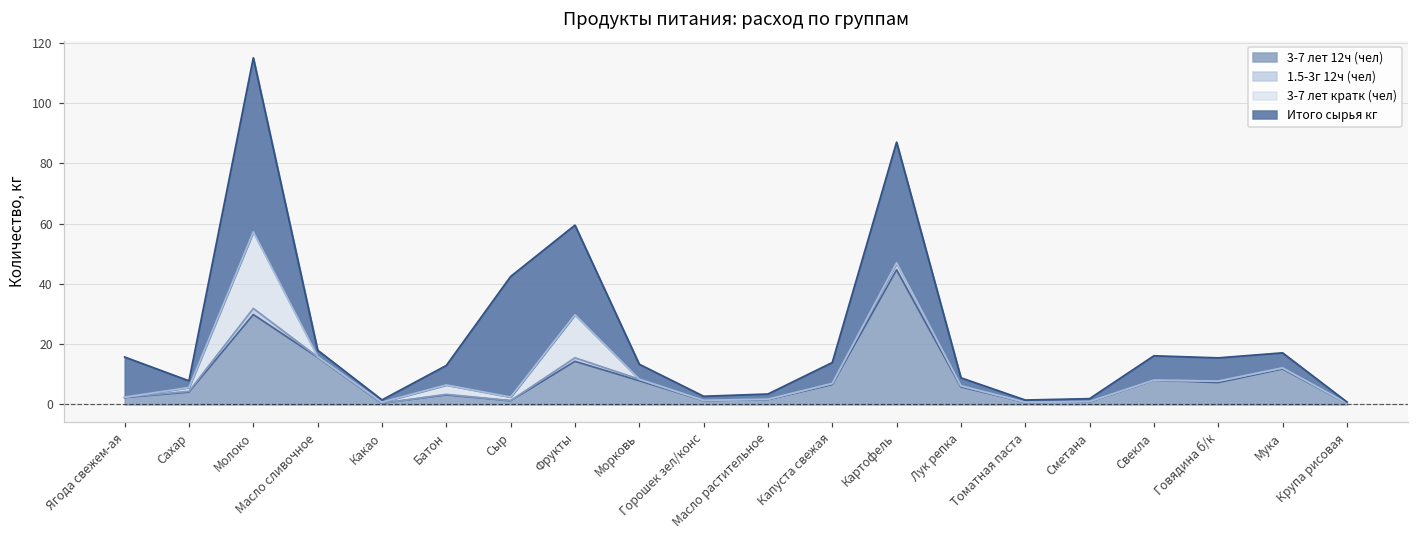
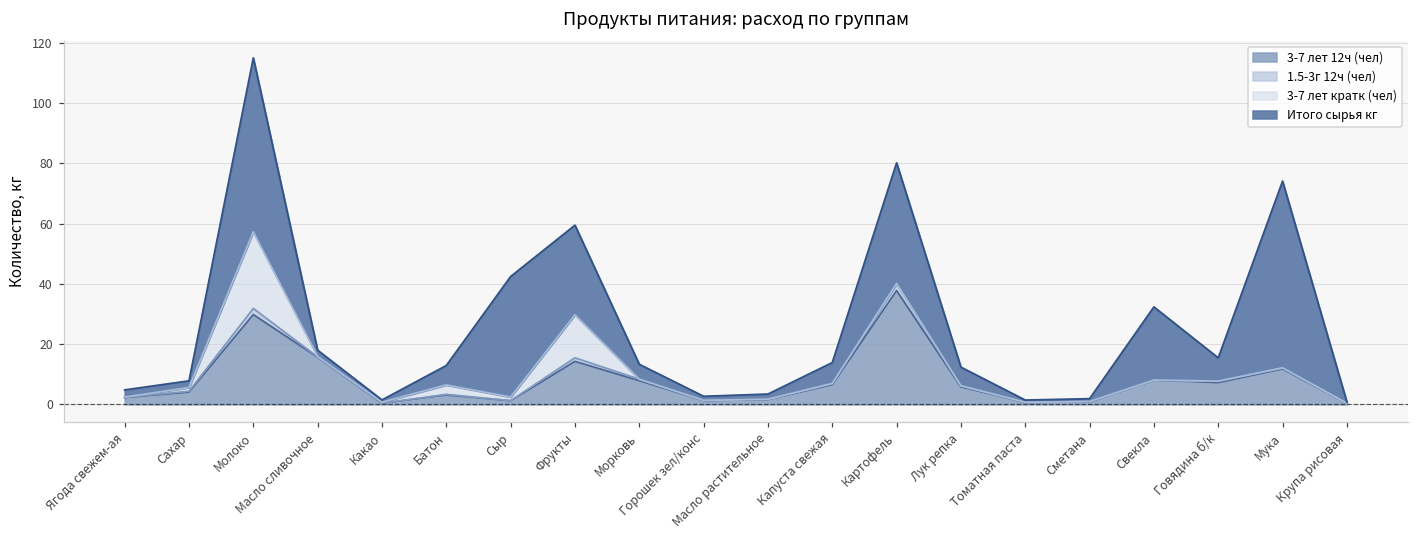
  {
    "3-7 лет 12ч (чел)": {
      "Молоко": 30,
      "Фрукты": 14,
-     "Картофель": 45
+     "Картофель": 38
    },
    "Итого сырья кг": {
-     "Ягода свежем-ая": 13,
+     "Ягода свежем-ая": 2,
      "Сахар": 2,
      "Молоко": 58,
      "Масло сливочное": 2,
      "Батон": 6,
      "Сыр": 40,
      "Фрукты": 30,
      "Морковь": 5,
      "Горошек зел/конс": 1,
      "Масло растительное": 2,
      "Капуста свежая": 7,
      "Картофель": 40,
-     "Лук репка": 3,
+     "Лук репка": 6,
      "Сметана": 1,
-     "Свекла": 8,
+     "Свекла": 24,
      "Говядина б/к": 8,
-     "Мука": 5
+     "Мука": 62
    }
  }
